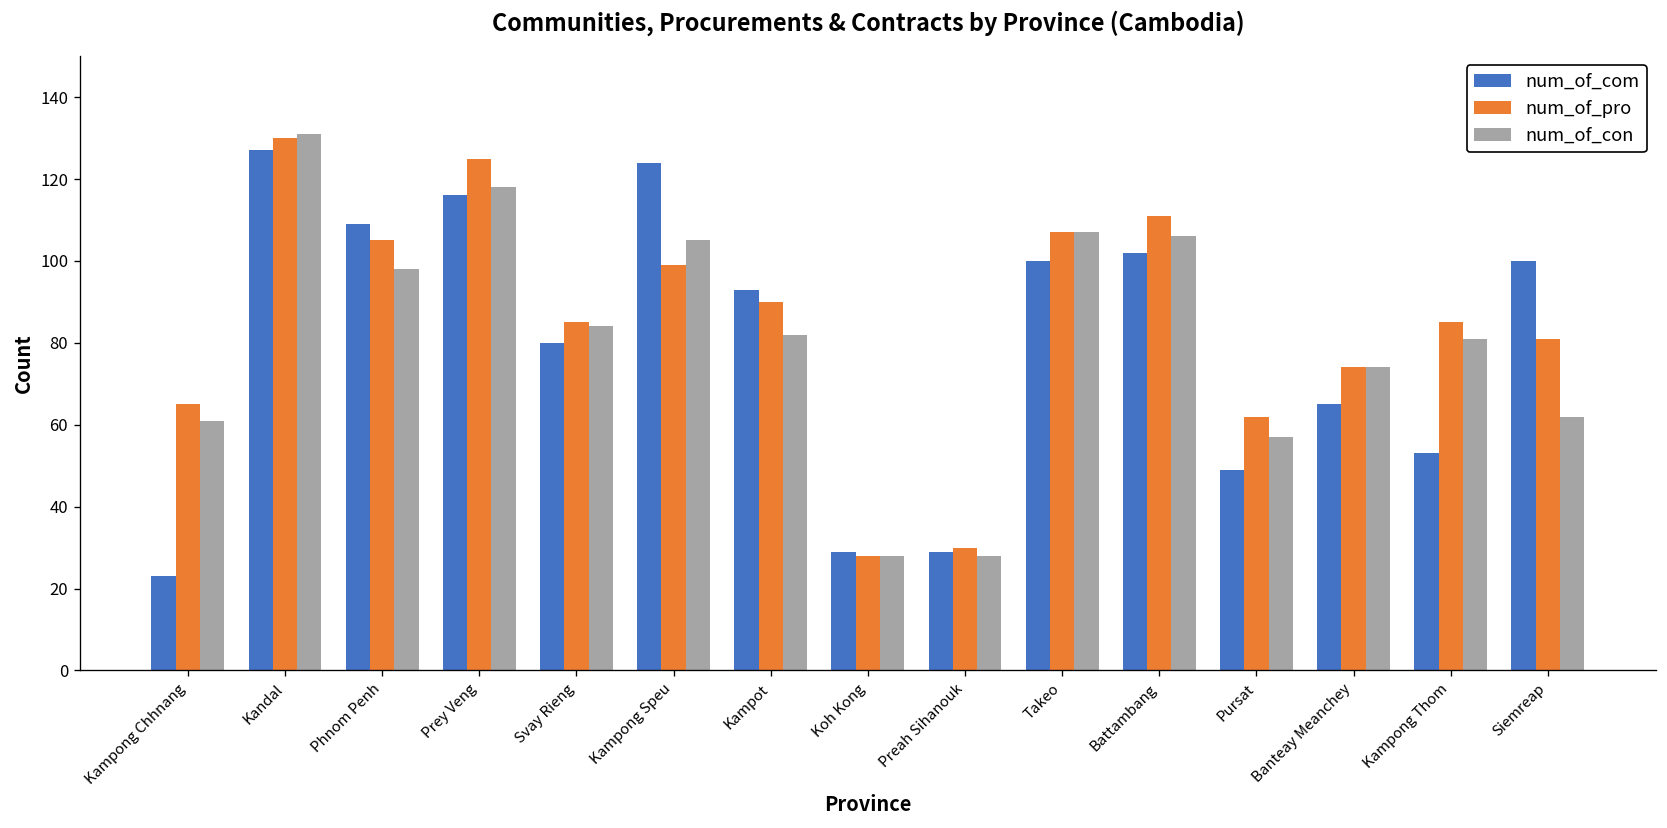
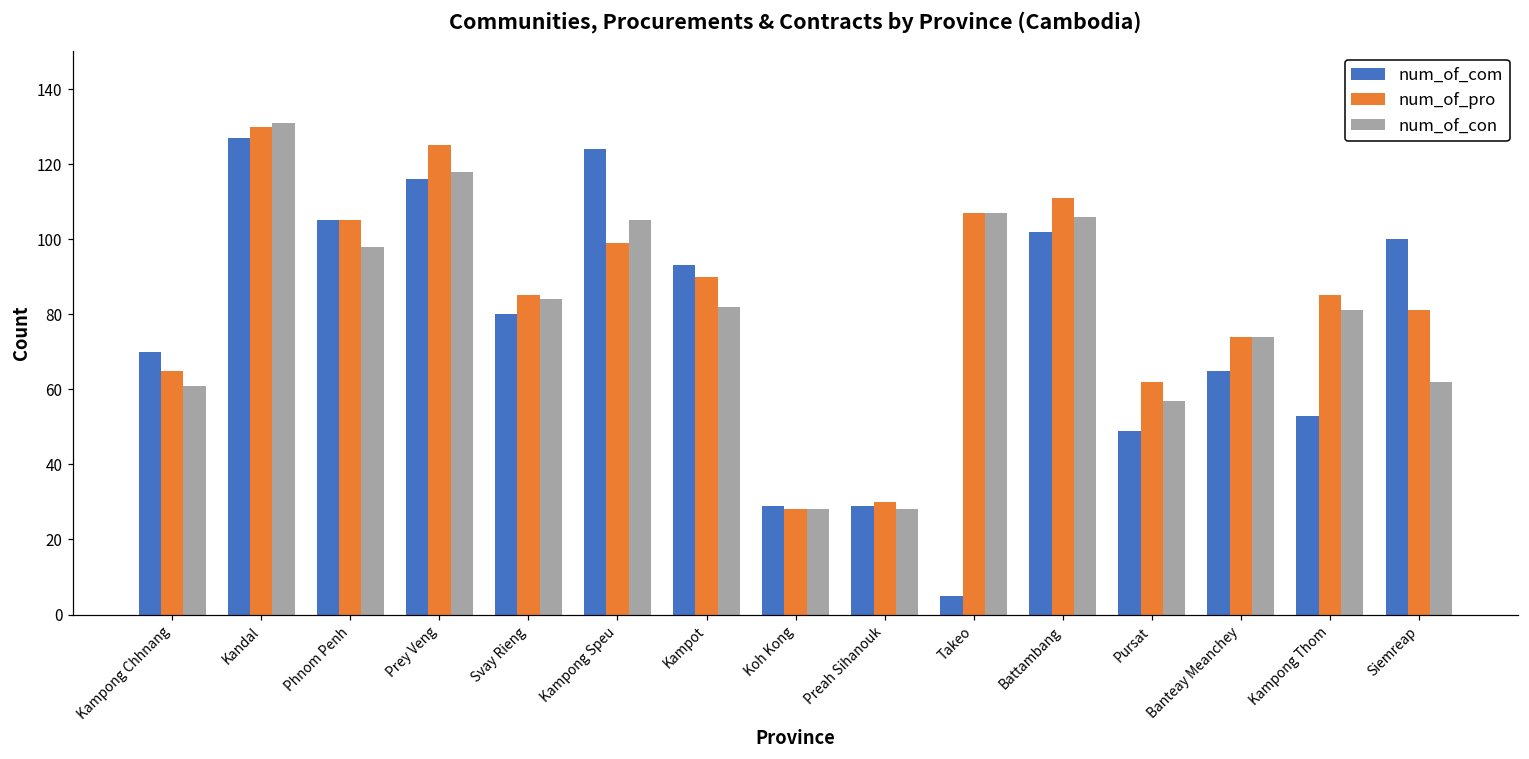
  {
    "num_of_com": {
-     "Kampong Chhnang": 23,
+     "Kampong Chhnang": 70,
      "Kandal": 127,
-     "Phnom Penh": 109,
+     "Phnom Penh": 105,
      "Prey Veng": 116,
      "Svay Rieng": 80,
      "Kampong Speu": 124,
      "Kampot": 93,
      "Koh Kong": 29,
      "Preah Sihanouk": 29,
-     "Takeo": 100,
+     "Takeo": 5,
      "Battambang": 102,
      "Pursat": 49,
      "Banteay Meanchey": 65,
      "Kampong Thom": 53,
      "Siemreap": 100
    },
    "num_of_pro": {
      "Kampong Chhnang": 65,
      "Kandal": 130,
      "Phnom Penh": 105,
      "Prey Veng": 125,
      "Svay Rieng": 85,
      "Kampong Speu": 99,
      "Kampot": 90,
      "Koh Kong": 28,
      "Preah Sihanouk": 30,
      "Takeo": 107,
      "Battambang": 111,
      "Pursat": 62,
      "Banteay Meanchey": 74,
      "Kampong Thom": 85,
      "Siemreap": 81
    },
    "num_of_con": {
      "Kampong Chhnang": 61,
      "Kandal": 131,
      "Phnom Penh": 98,
      "Prey Veng": 118,
      "Svay Rieng": 84,
      "Kampong Speu": 105,
      "Kampot": 82,
      "Koh Kong": 28,
      "Preah Sihanouk": 28,
      "Takeo": 107,
      "Battambang": 106,
      "Pursat": 57,
      "Banteay Meanchey": 74,
      "Kampong Thom": 81,
      "Siemreap": 62
    }
  }
